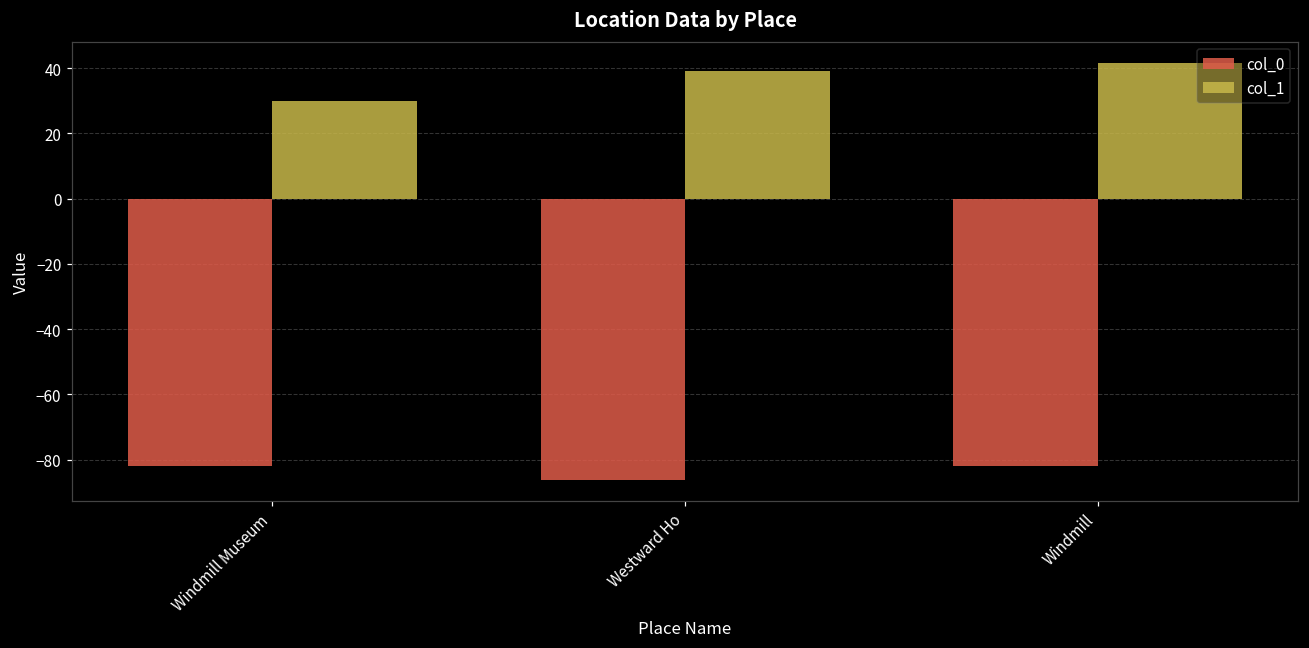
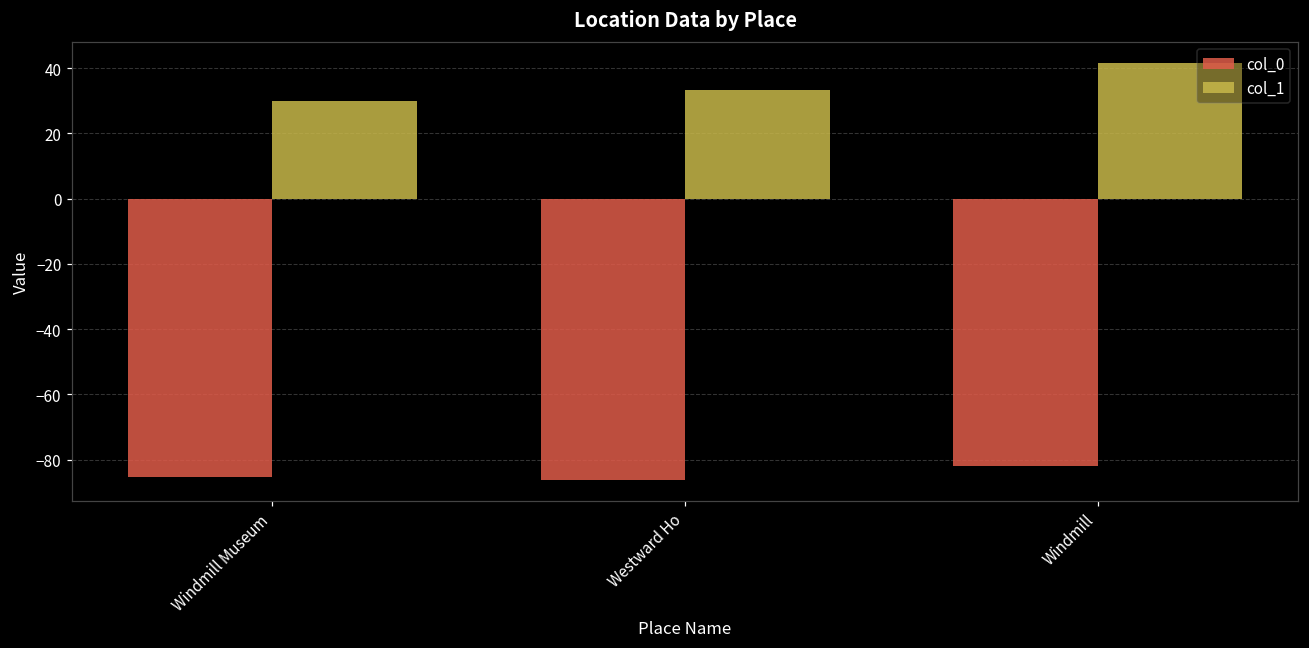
  {
    "col_0": {
-     "Windmill Museum": -82,
+     "Windmill Museum": -85,
      "Westward Ho": -86,
      "Windmill": -82
    },
    "col_1": {
      "Windmill Museum": 30,
-     "Westward Ho": 39,
+     "Westward Ho": 33,
      "Windmill": 42
    }
  }
